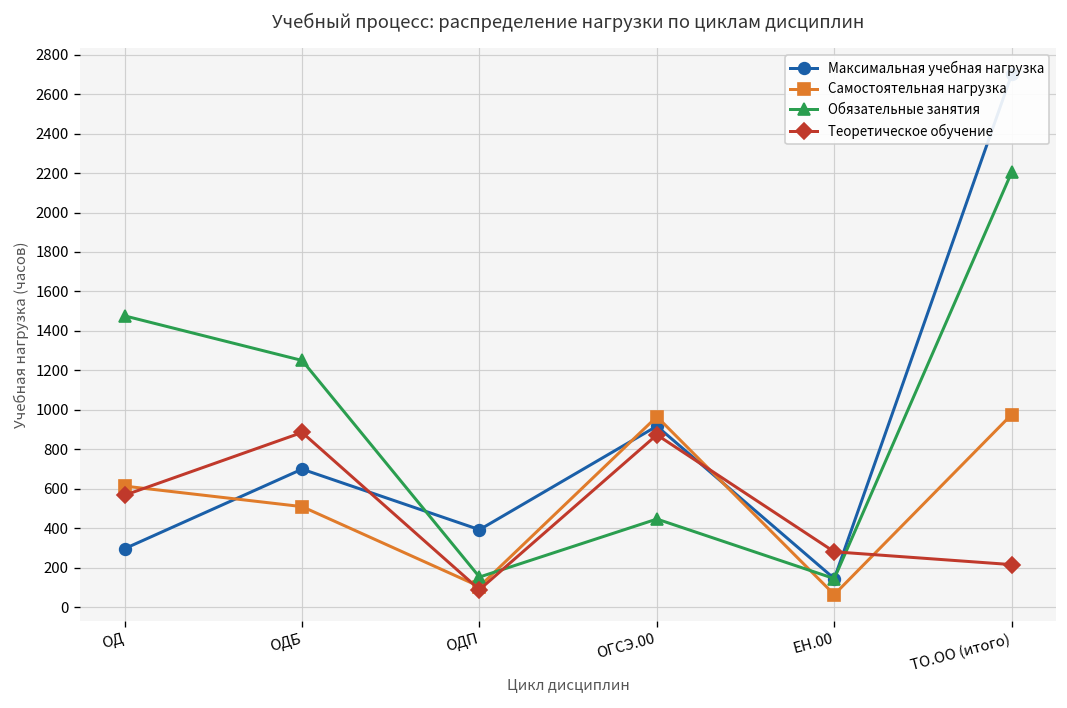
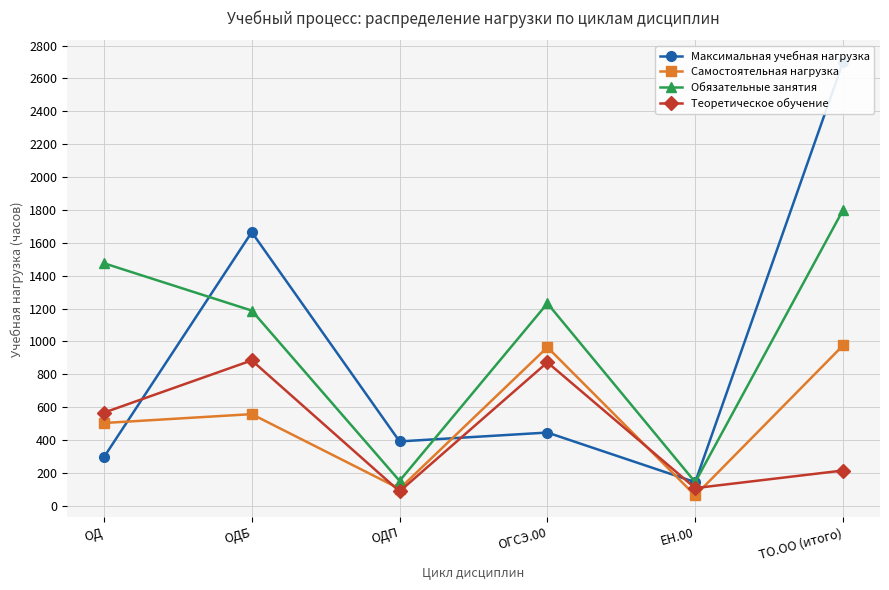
  {
    "Максимальная учебная нагрузка": {
      "ОД": 300,
-     "ОДБ": 700,
+     "ОДБ": 1670,
      "ОДП": 390,
-     "ОГСЭ.00": 920
+     "ОГСЭ.00": 450
    },
    "Самостоятельная нагрузка": {
-     "ОД": 610,
-     "ОДБ": 510,
+     "ОД": 500,
+     "ОДБ": 560,
      "ОДП": 100,
      "ОГСЭ.00": 970,
      "ЕН.00": 60,
      "ТО.ОО (итого)": 980
    },
    "Обязательные занятия": {
      "ОД": 1480,
-     "ОДБ": 1250,
+     "ОДБ": 1190,
      "ОДП": 150,
-     "ОГСЭ.00": 450,
-     "ТО.ОО (итого)": 2200
+     "ОГСЭ.00": 1230,
+     "ТО.ОО (итого)": 1800
    },
    "Теоретическое обучение": {
      "ОД": 570,
      "ОДБ": 890,
      "ОДП": 90,
      "ОГСЭ.00": 870,
-     "ЕН.00": 280,
+     "ЕН.00": 110,
      "ТО.ОО (итого)": 220
    }
  }
